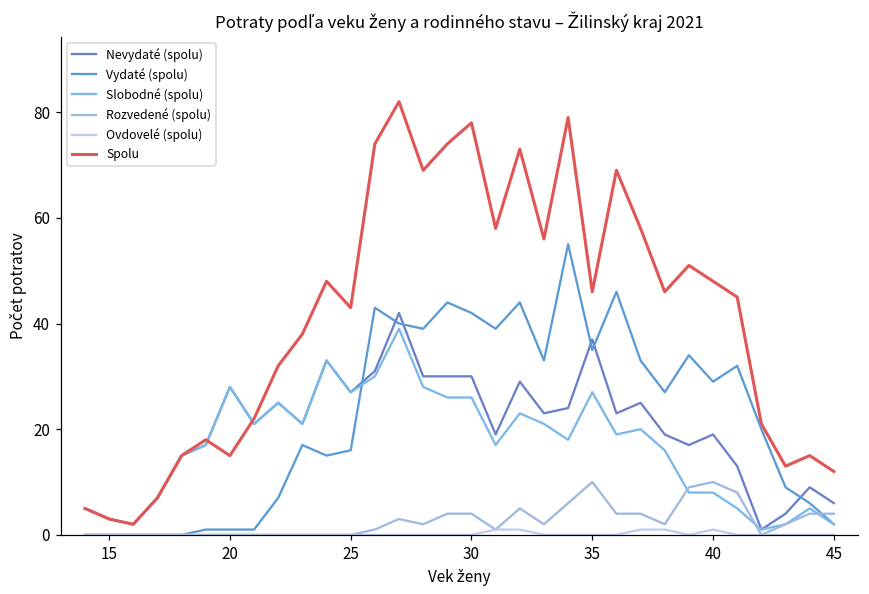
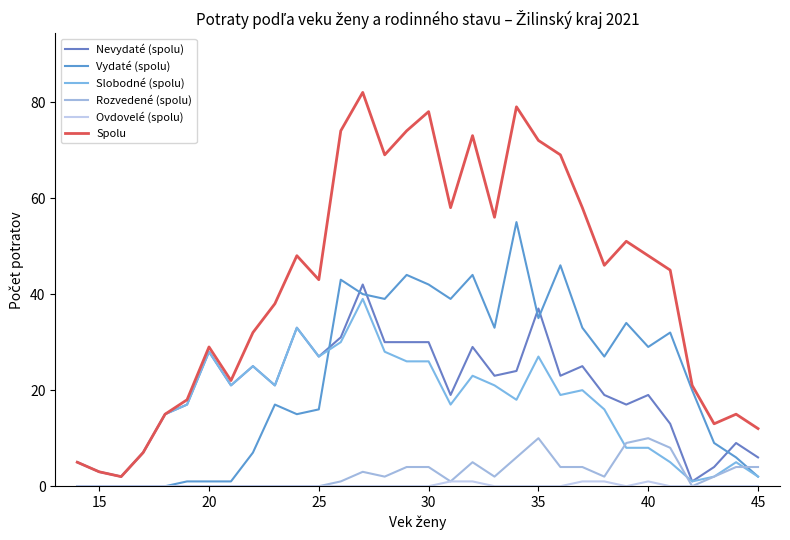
  {
    "Spolu": {
-     "20": 15,
+     "20": 29,
      "25": 43,
      "30": 78,
-     "35": 46,
+     "35": 72,
      "40": 48,
      "45": 12
    }
  }
